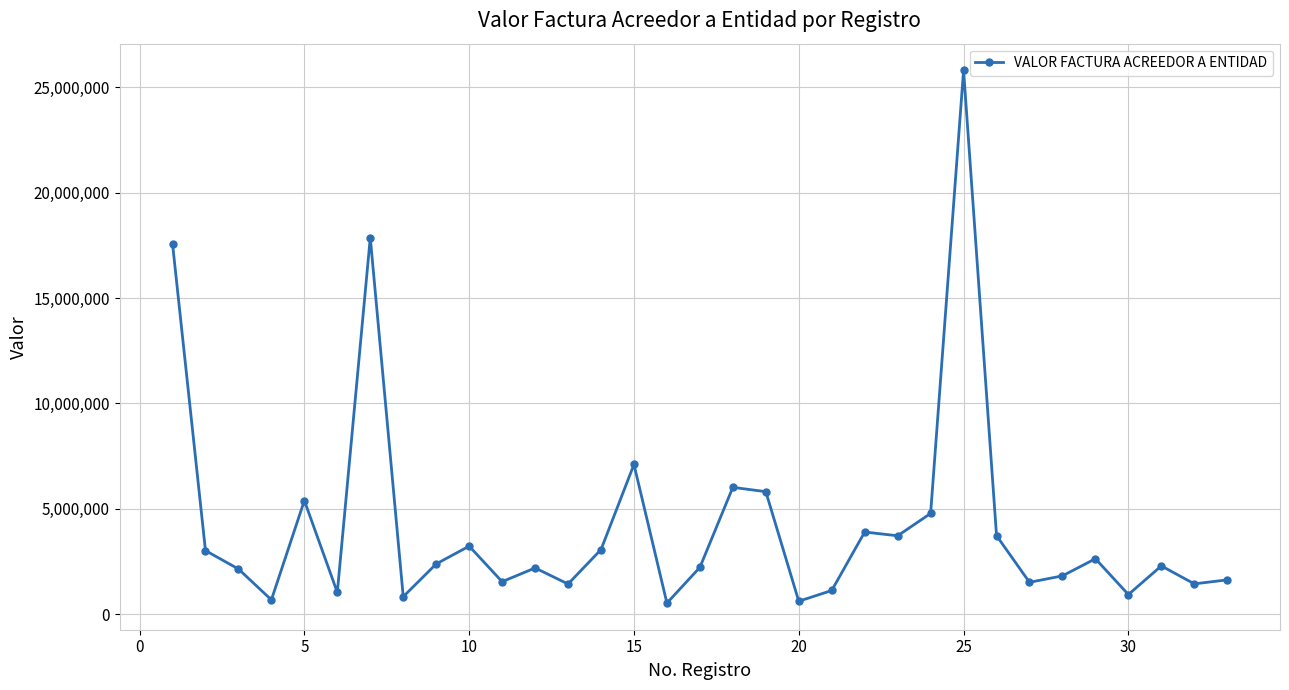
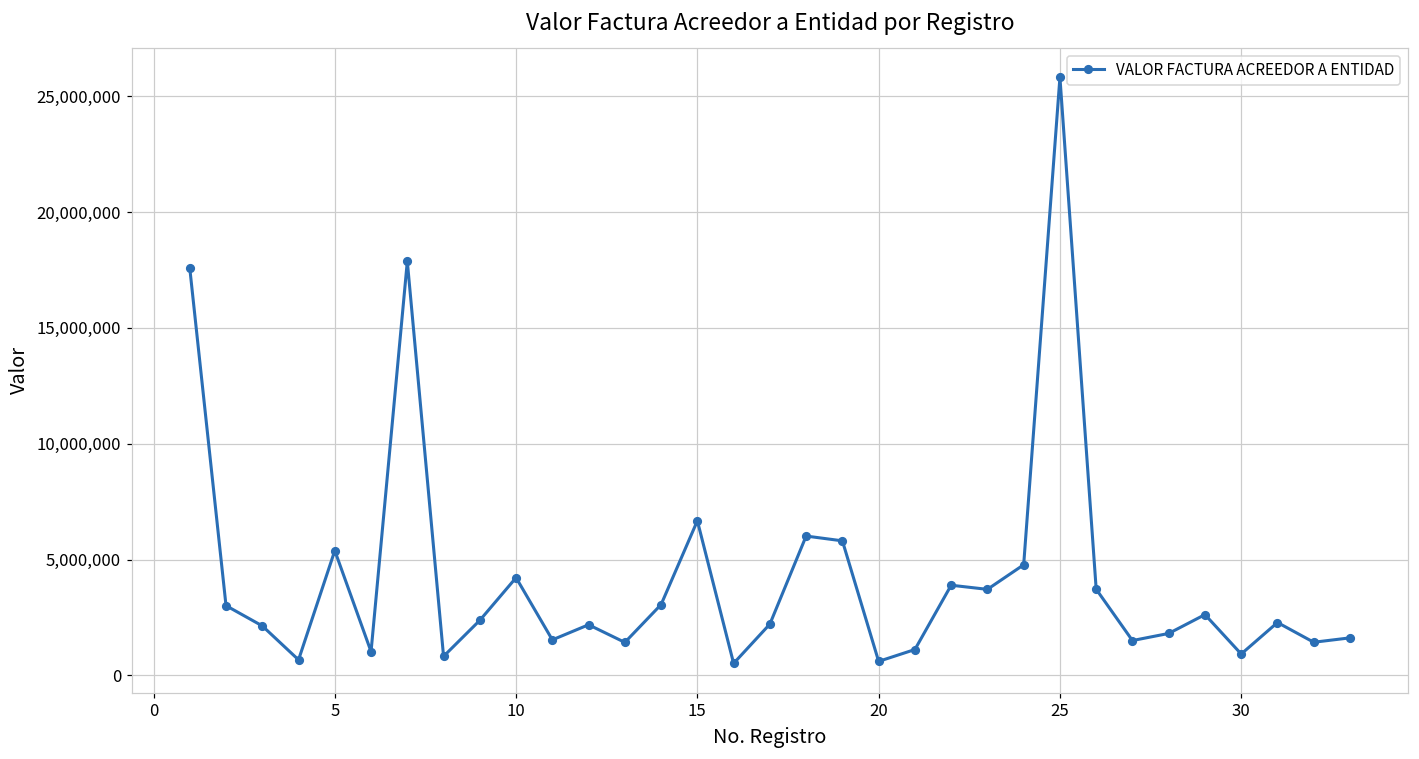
  {
    "5": "5,400,000",
-   "10": "3,200,000",
-   "15": "7,100,000",
+   "10": "4,200,000",
+   "15": "6,700,000",
    "20": "600,000",
    "25": "25,800,000",
    "30": "900,000"
  }
